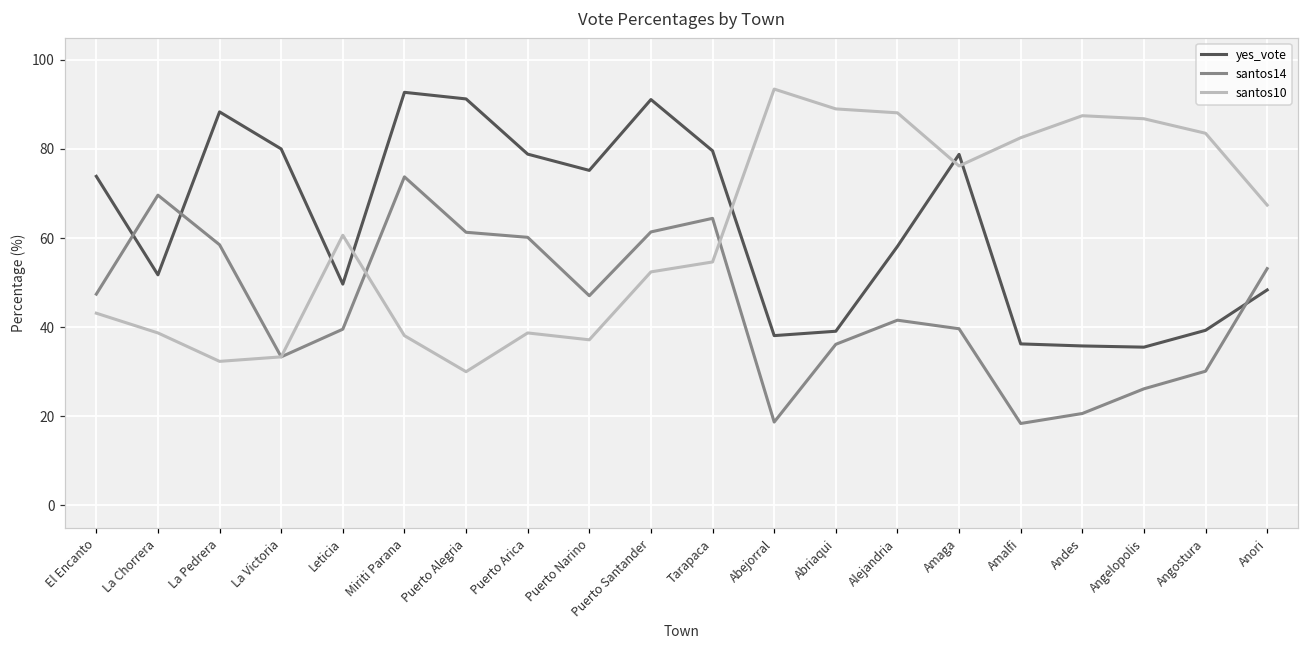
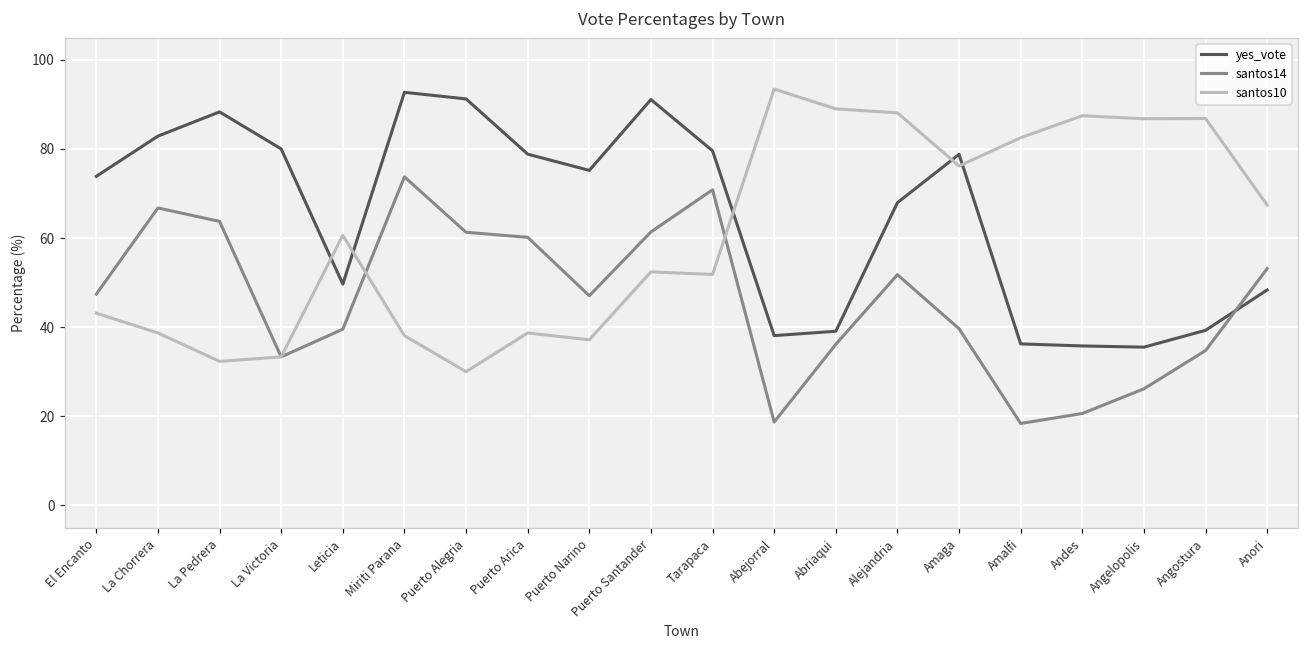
  {
    "yes_vote": {
      "El Encanto": 74,
-     "La Chorrera": 52,
+     "La Chorrera": 83,
      "La Pedrera": 88,
      "La Victoria": 80,
      "Leticia": 50,
      "Miriti Parana": 93,
      "Puerto Alegria": 91,
      "Puerto Arica": 79,
      "Puerto Narino": 75,
      "Puerto Santander": 91,
      "Tarapaca": 80,
      "Abejorral": 38,
      "Abriaqui": 39,
-     "Alejandria": 58,
+     "Alejandria": 68,
      "Amaga": 79,
      "Amalfi": 36,
      "Andes": 36,
      "Angelopolis": 36,
      "Angostura": 39,
      "Anori": 48
    },
    "santos14": {
      "El Encanto": 47,
-     "La Chorrera": 70,
-     "La Pedrera": 58,
+     "La Chorrera": 67,
+     "La Pedrera": 64,
      "Leticia": 40,
      "Miriti Parana": 74,
      "Puerto Alegria": 61,
      "Puerto Arica": 60,
      "Puerto Narino": 47,
      "Puerto Santander": 61,
-     "Tarapaca": 64,
+     "Tarapaca": 71,
      "Abejorral": 19,
      "Abriaqui": 36,
-     "Alejandria": 42,
+     "Alejandria": 52,
      "Amaga": 40,
      "Amalfi": 18,
      "Andes": 21,
      "Angelopolis": 26,
-     "Angostura": 30,
+     "Angostura": 35,
      "Anori": 53
    },
    "santos10": {
      "El Encanto": 43,
      "La Chorrera": 39,
      "La Pedrera": 32,
      "Leticia": 61,
      "Miriti Parana": 38,
      "Puerto Alegria": 30,
      "Puerto Arica": 39,
      "Puerto Narino": 37,
      "Puerto Santander": 52,
-     "Tarapaca": 55,
+     "Tarapaca": 52,
      "Abejorral": 93,
      "Abriaqui": 89,
      "Alejandria": 88,
      "Amaga": 76,
      "Amalfi": 83,
      "Andes": 87,
      "Angelopolis": 87,
-     "Angostura": 84,
+     "Angostura": 87,
      "Anori": 67
    }
  }
